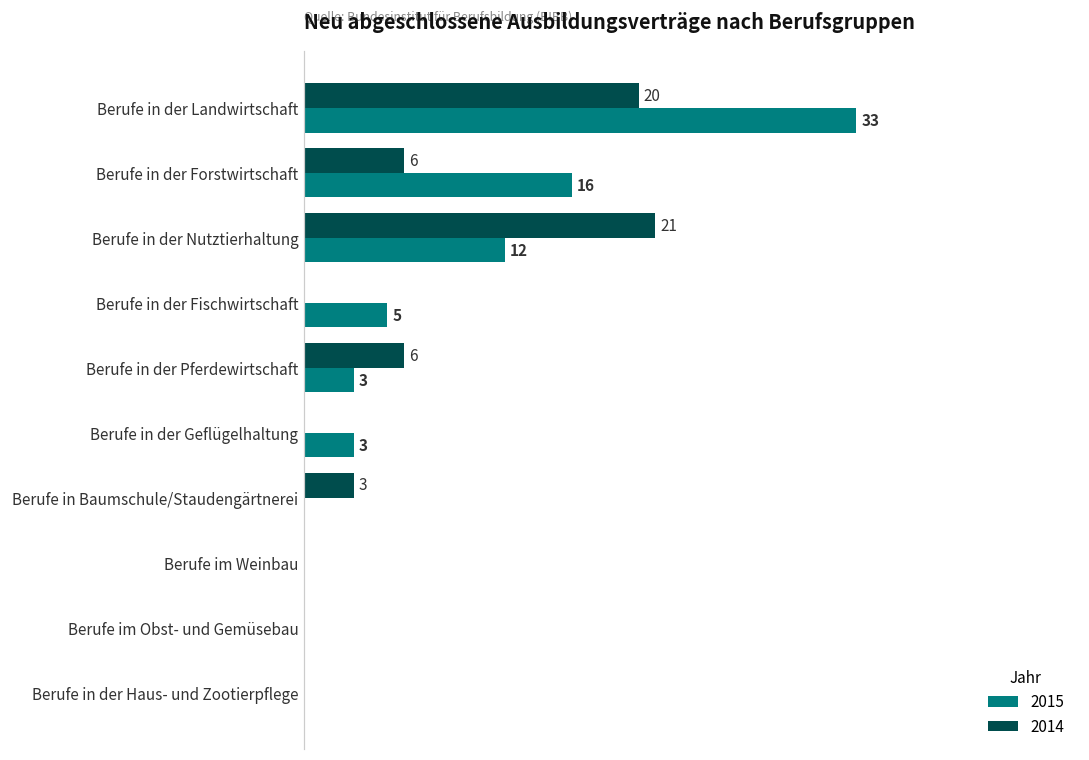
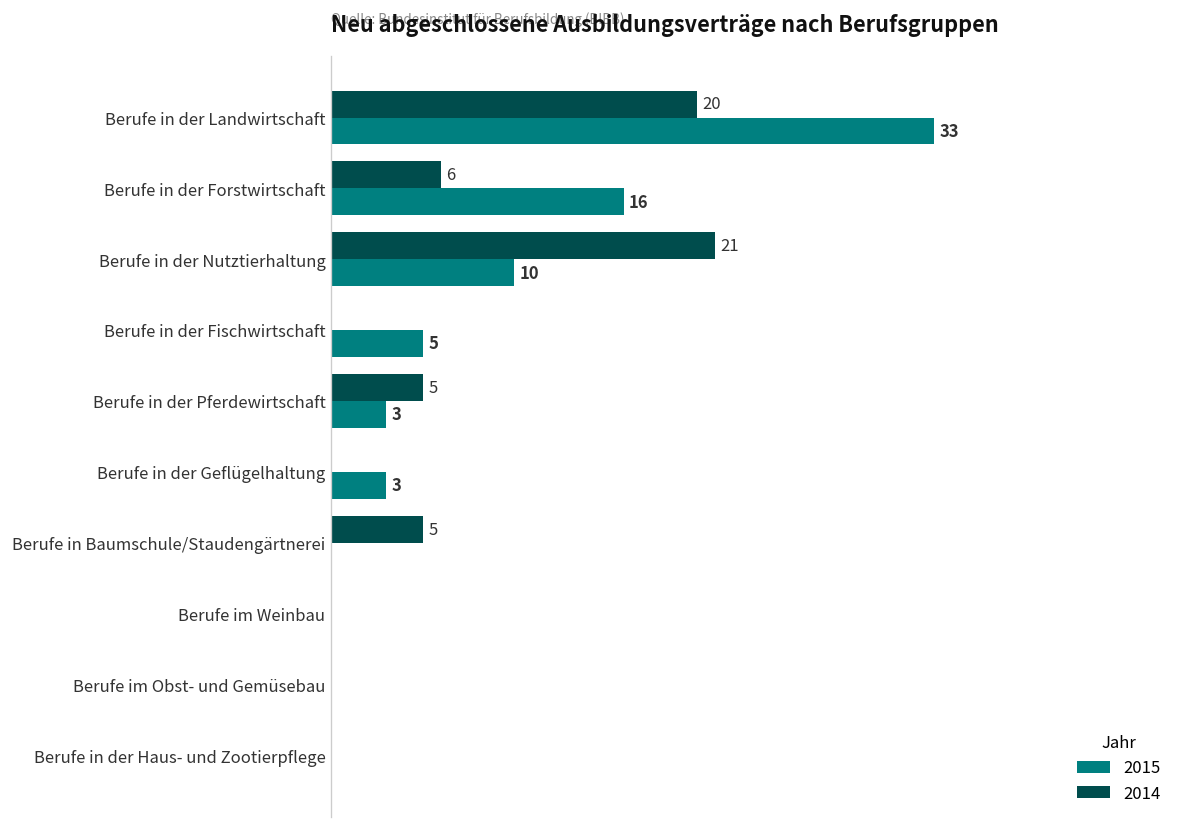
  {
    "2015": {
      "Berufe in der Landwirtschaft": 33,
      "Berufe in der Forstwirtschaft": 16,
-     "Berufe in der Nutztierhaltung": 12,
+     "Berufe in der Nutztierhaltung": 10,
      "Berufe in der Fischwirtschaft": 5,
      "Berufe in der Pferdewirtschaft": 3,
      "Berufe in der Geflügelhaltung": 3
    },
    "2014": {
      "Berufe in der Landwirtschaft": 20,
      "Berufe in der Forstwirtschaft": 6,
      "Berufe in der Nutztierhaltung": 21,
-     "Berufe in der Pferdewirtschaft": 6,
-     "Berufe in Baumschule/Staudengärtnerei": 3
+     "Berufe in der Pferdewirtschaft": 5,
+     "Berufe in Baumschule/Staudengärtnerei": 5
    }
  }
